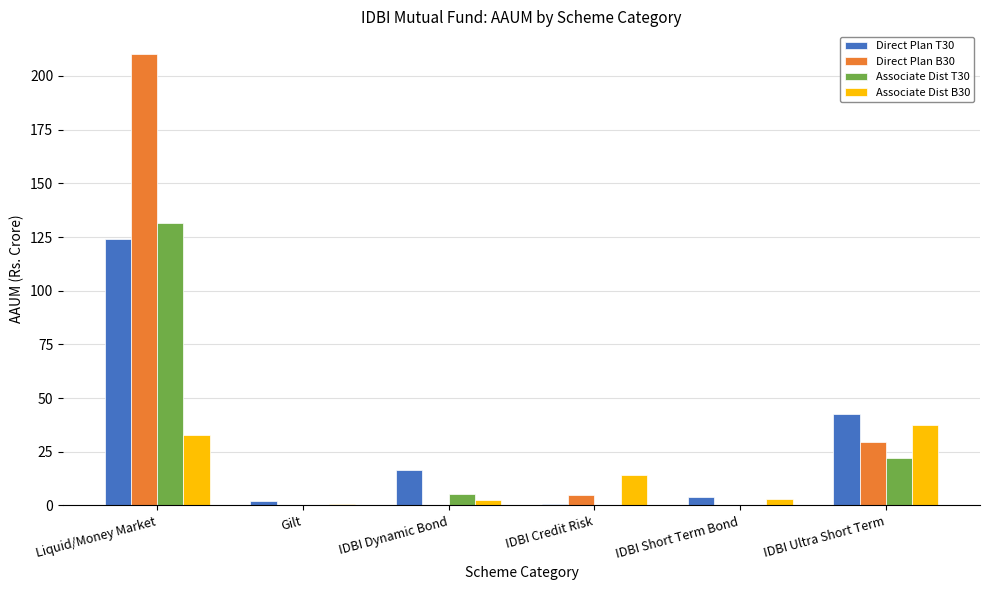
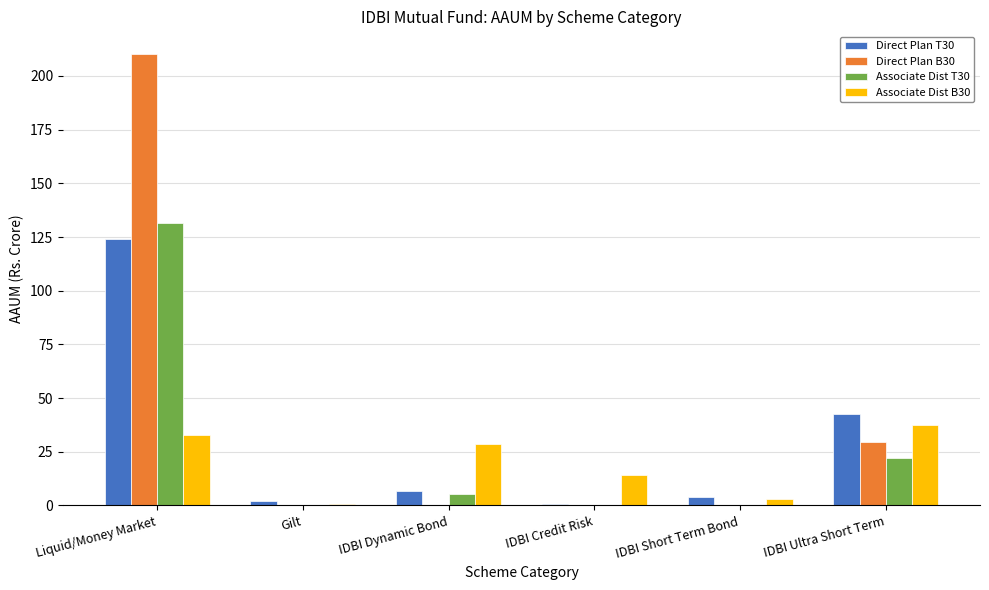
  {
    "Direct Plan T30": {
      "Liquid/Money Market": 124,
      "Gilt": 2,
-     "IDBI Dynamic Bond": 17,
+     "IDBI Dynamic Bond": 7,
      "IDBI Short Term Bond": 4,
      "IDBI Ultra Short Term": 42
    },
    "Direct Plan B30": {
      "Liquid/Money Market": 210,
-     "IDBI Credit Risk": 5,
+     "IDBI Credit Risk": 0,
      "IDBI Ultra Short Term": 30
    },
    "Associate Dist T30": {
      "Liquid/Money Market": 131,
      "IDBI Dynamic Bond": 6,
      "IDBI Ultra Short Term": 22
    },
    "Associate Dist B30": {
      "Liquid/Money Market": 33,
-     "IDBI Dynamic Bond": 2,
+     "IDBI Dynamic Bond": 29,
      "IDBI Credit Risk": 14,
      "IDBI Short Term Bond": 3,
      "IDBI Ultra Short Term": 37
    }
  }
